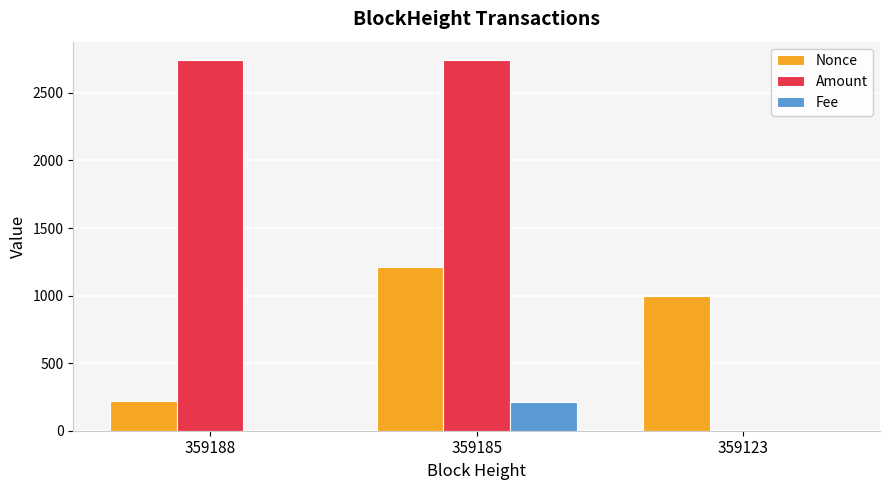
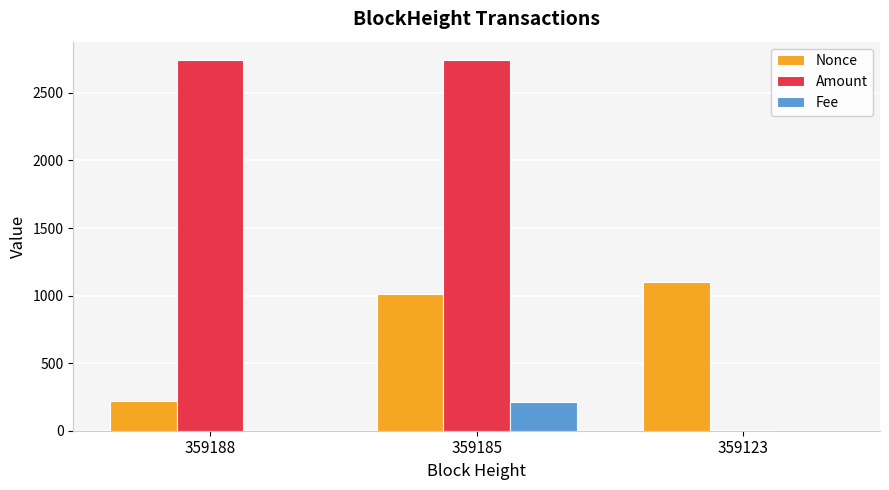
  {
    "Nonce": {
      "359188": 220,
-     "359185": 1210,
-     "359123": 1000
+     "359185": 1010,
+     "359123": 1100
    },
    "Amount": {
      "359188": 2740,
      "359185": 2740
    },
    "Fee": {
      "359185": 210
    }
  }
